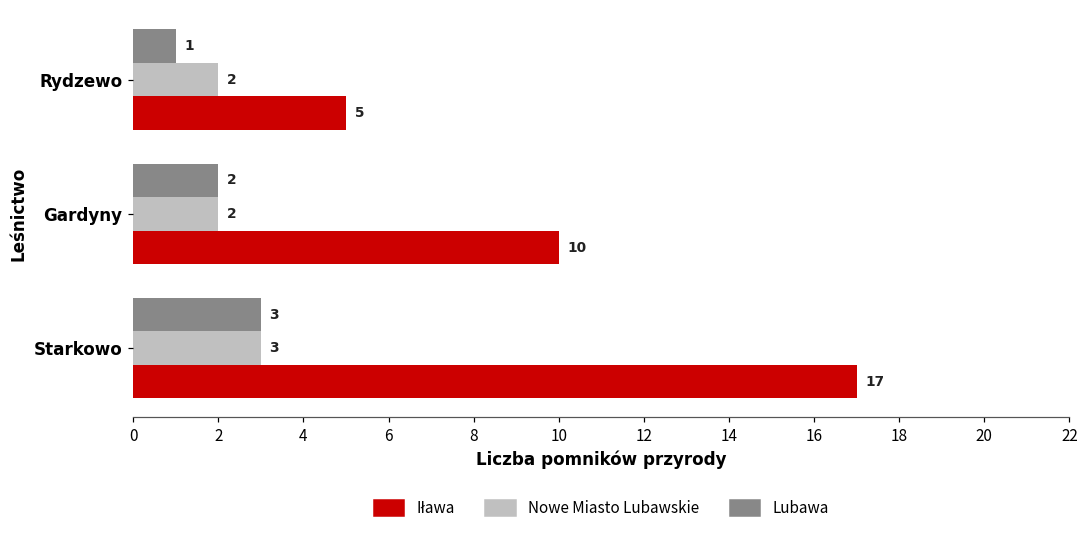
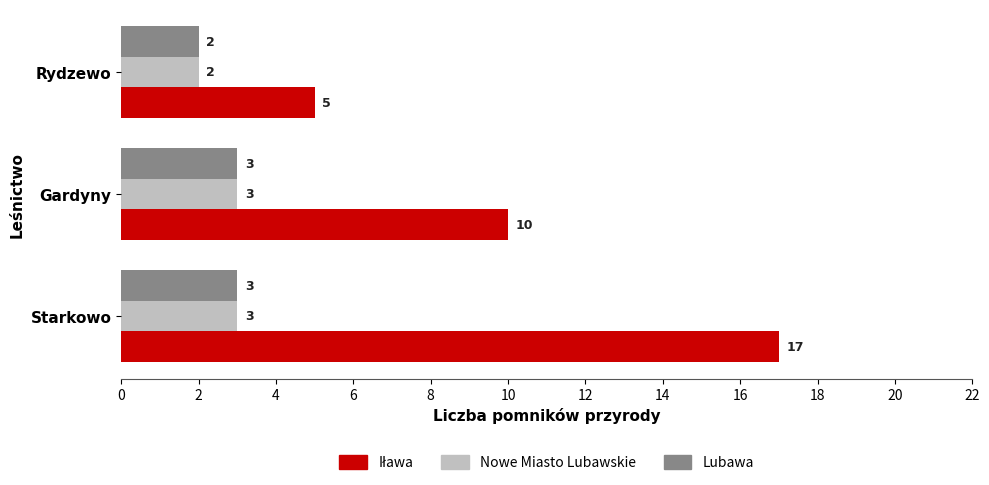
  {
    "Iława": {
      "Rydzewo": 5,
      "Gardyny": 10,
      "Starkowo": 17
    },
    "Nowe Miasto Lubawskie": {
      "Rydzewo": 2,
-     "Gardyny": 2,
+     "Gardyny": 3,
      "Starkowo": 3
    },
    "Lubawa": {
-     "Rydzewo": 1,
-     "Gardyny": 2,
+     "Rydzewo": 2,
+     "Gardyny": 3,
      "Starkowo": 3
    }
  }
